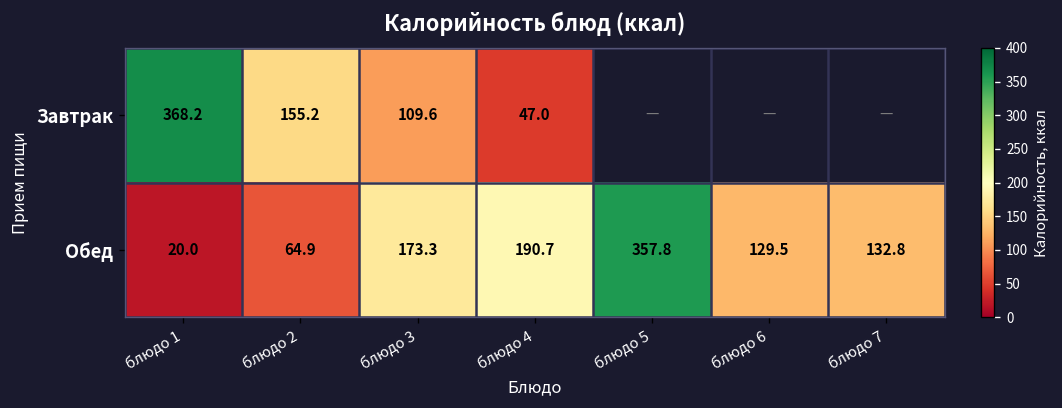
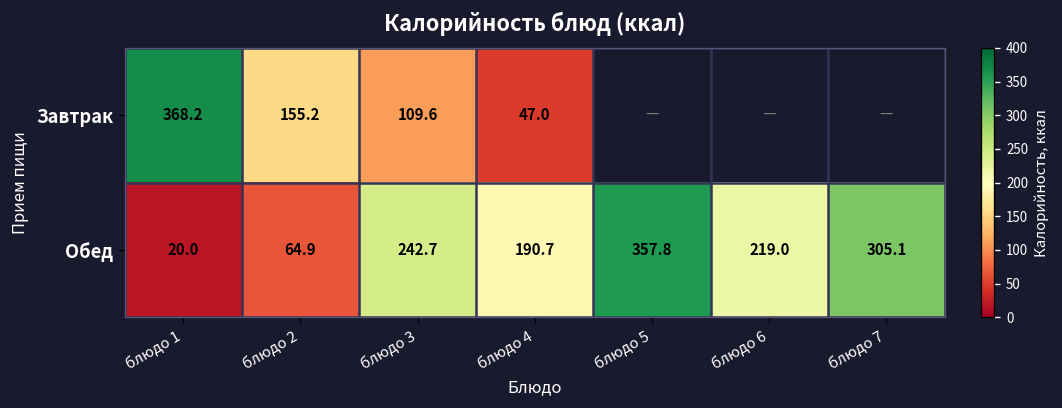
  {
    "Завтрак": {
      "блюдо 1": 368.2,
      "блюдо 2": 155.2,
      "блюдо 3": 109.6,
      "блюдо 4": 47.0
    },
    "Обед": {
      "блюдо 1": 20.0,
      "блюдо 2": 64.9,
-     "блюдо 3": 173.3,
+     "блюдо 3": 242.7,
      "блюдо 4": 190.7,
      "блюдо 5": 357.8,
-     "блюдо 6": 129.5,
-     "блюдо 7": 132.8
+     "блюдо 6": 219.0,
+     "блюдо 7": 305.1
    }
  }
